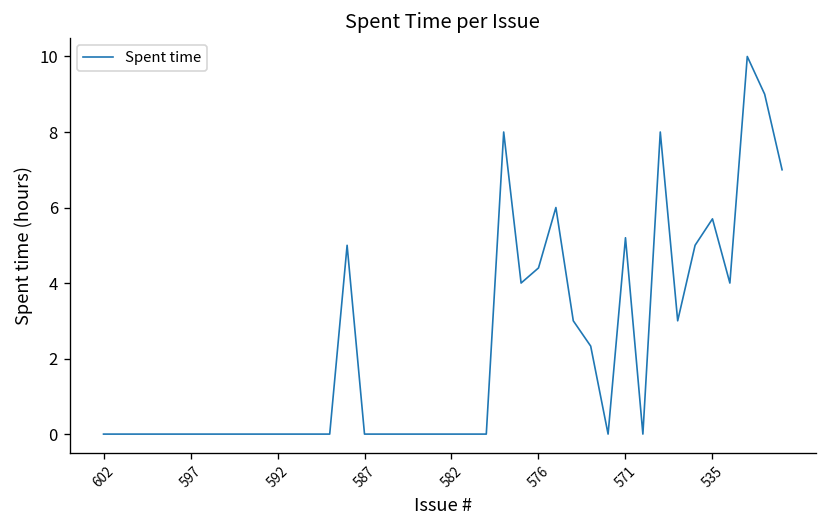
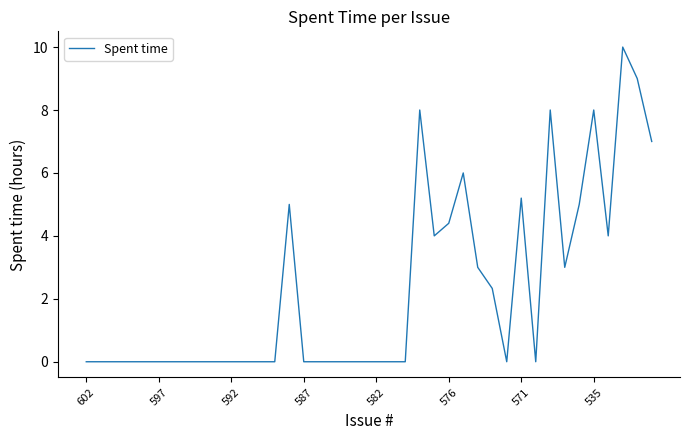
  {
    "602": 0.0,
    "597": 0.0,
    "592": 0.0,
    "587": 0.0,
    "582": 0.0,
    "576": 4.4,
    "571": 5.2,
-   "535": 5.7
+   "535": 8.0
  }
